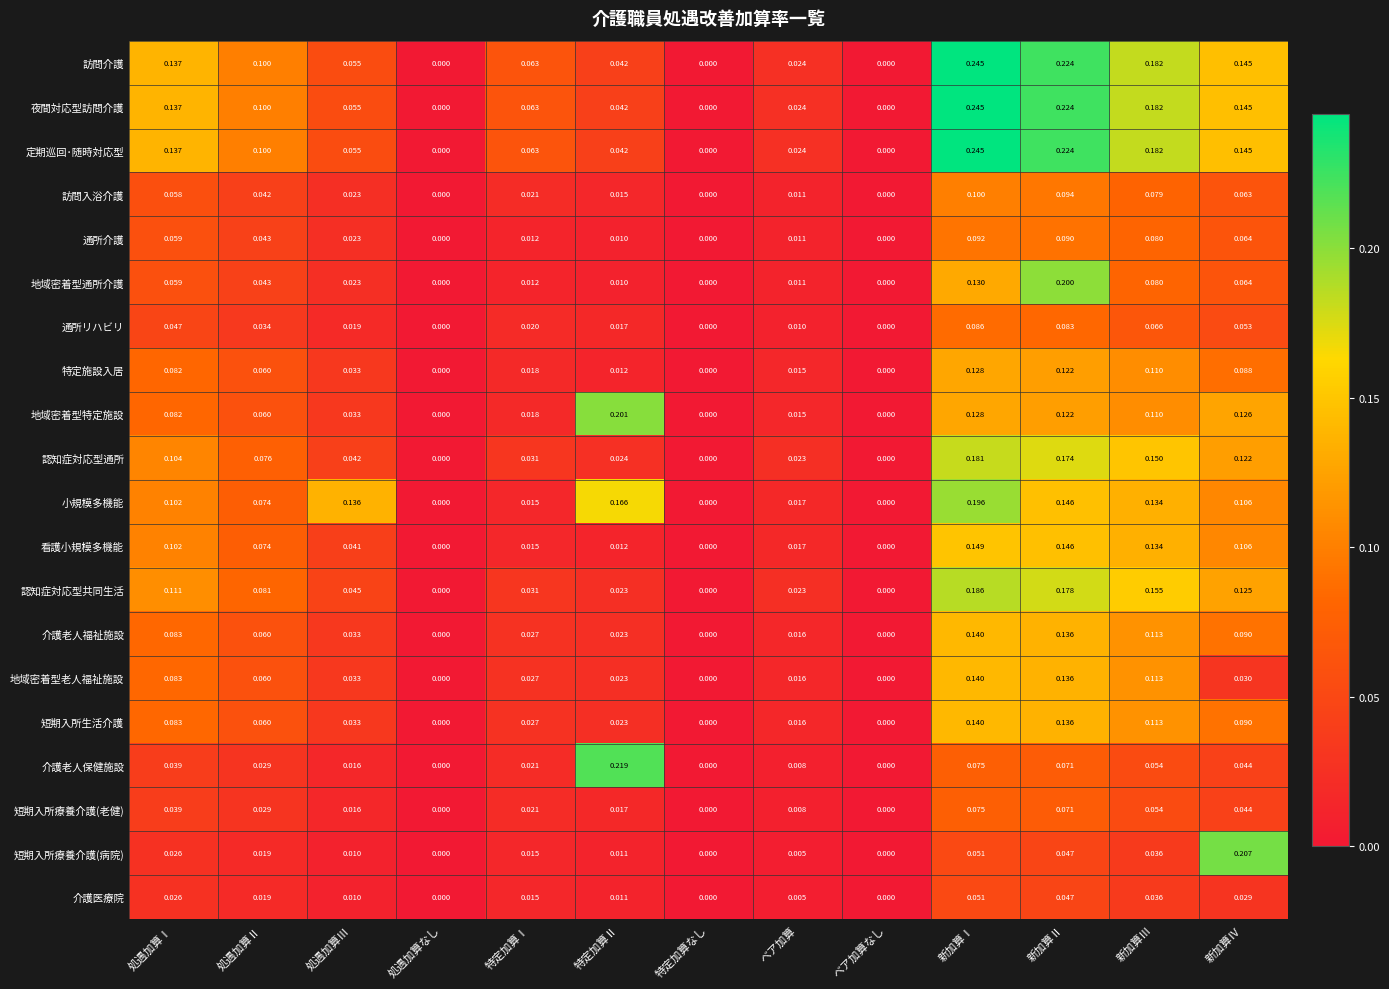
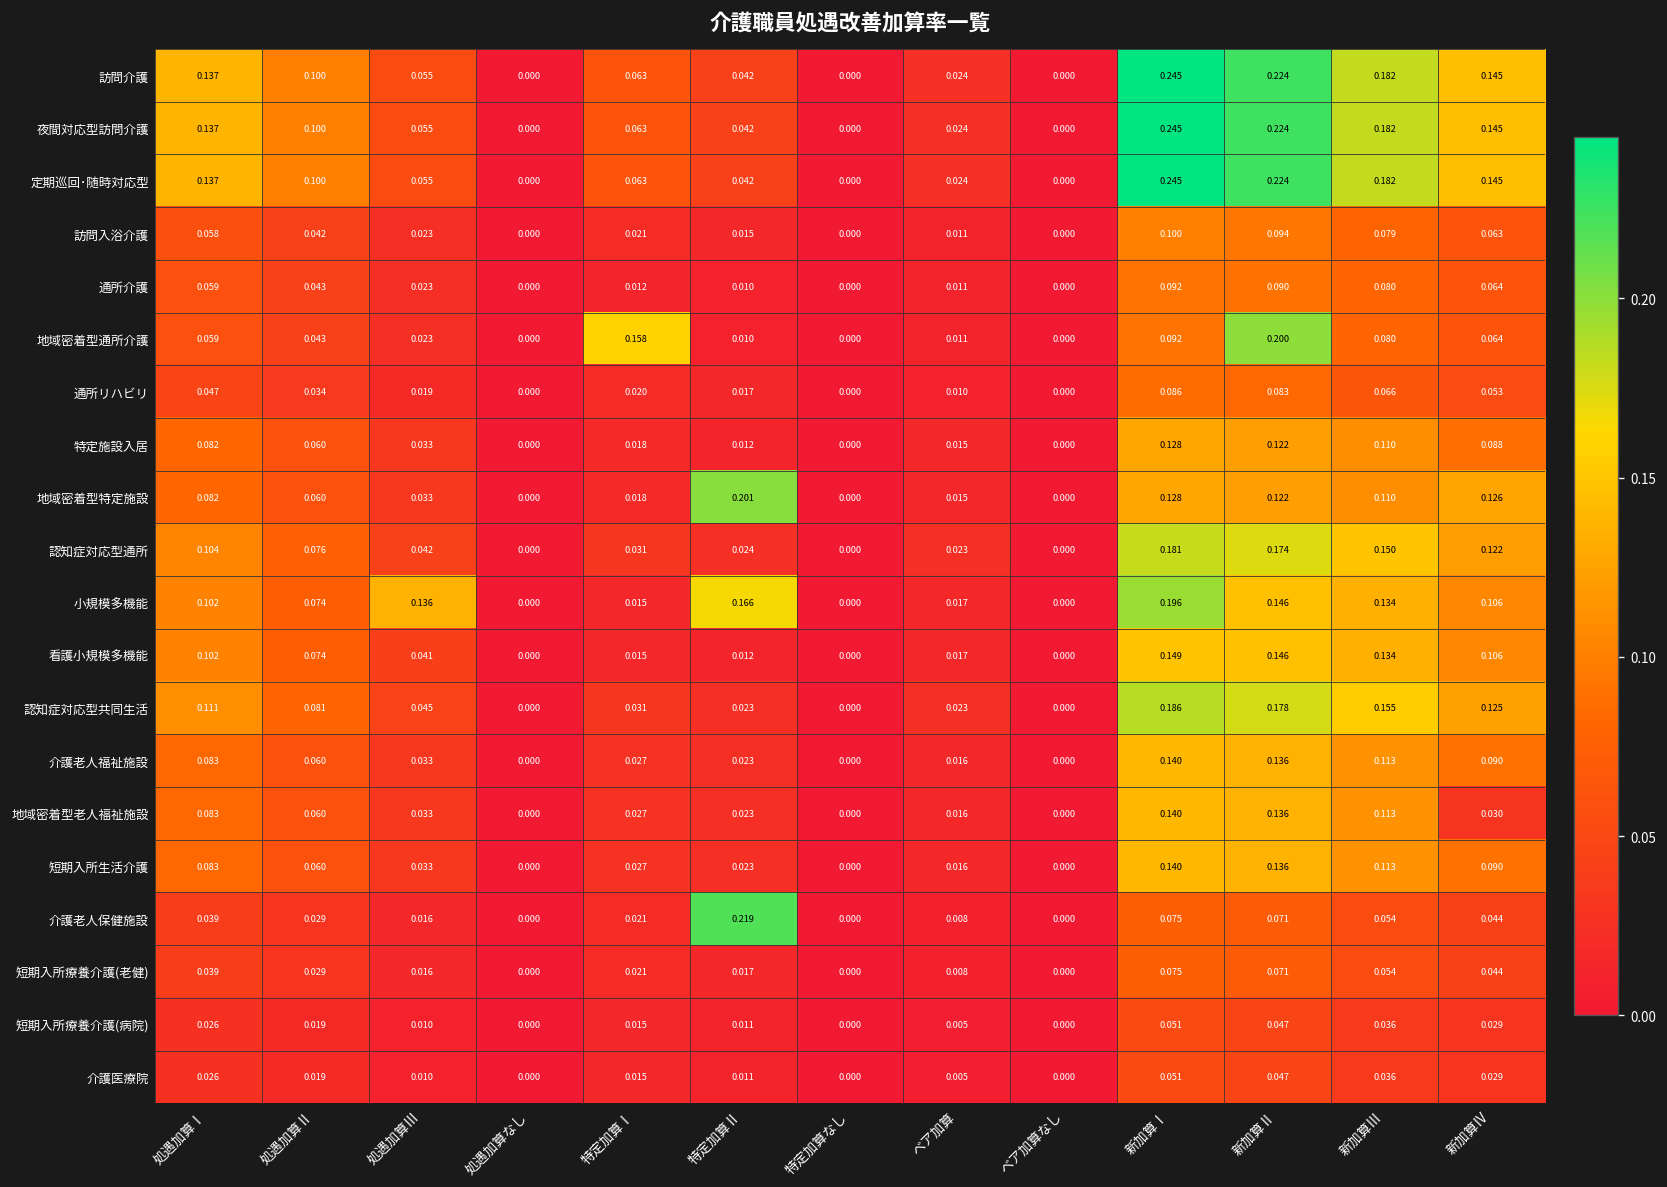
  {
    "地域密着型通所介護": {
      "処遇加算Ⅰ": 0.059,
      "処遇加算Ⅱ": 0.043,
      "処遇加算Ⅲ": 0.023,
      "処遇加算なし": 0.000,
-     "特定加算Ⅰ": 0.012,
+     "特定加算Ⅰ": 0.158,
      "特定加算Ⅱ": 0.010,
      "特定加算なし": 0.000,
      "ベア加算": 0.011,
      "ベア加算なし": 0.000,
-     "新加算Ⅰ": 0.130,
+     "新加算Ⅰ": 0.092,
      "新加算Ⅱ": 0.200,
      "新加算Ⅲ": 0.080,
      "新加算Ⅳ": 0.064
    },
    "短期入所療養介護(病院)": {
      "処遇加算Ⅰ": 0.026,
      "処遇加算Ⅱ": 0.019,
      "処遇加算Ⅲ": 0.010,
      "処遇加算なし": 0.000,
      "特定加算Ⅰ": 0.015,
      "特定加算Ⅱ": 0.011,
      "特定加算なし": 0.000,
      "ベア加算": 0.005,
      "ベア加算なし": 0.000,
      "新加算Ⅰ": 0.051,
      "新加算Ⅱ": 0.047,
      "新加算Ⅲ": 0.036,
-     "新加算Ⅳ": 0.207
+     "新加算Ⅳ": 0.029
    }
  }
